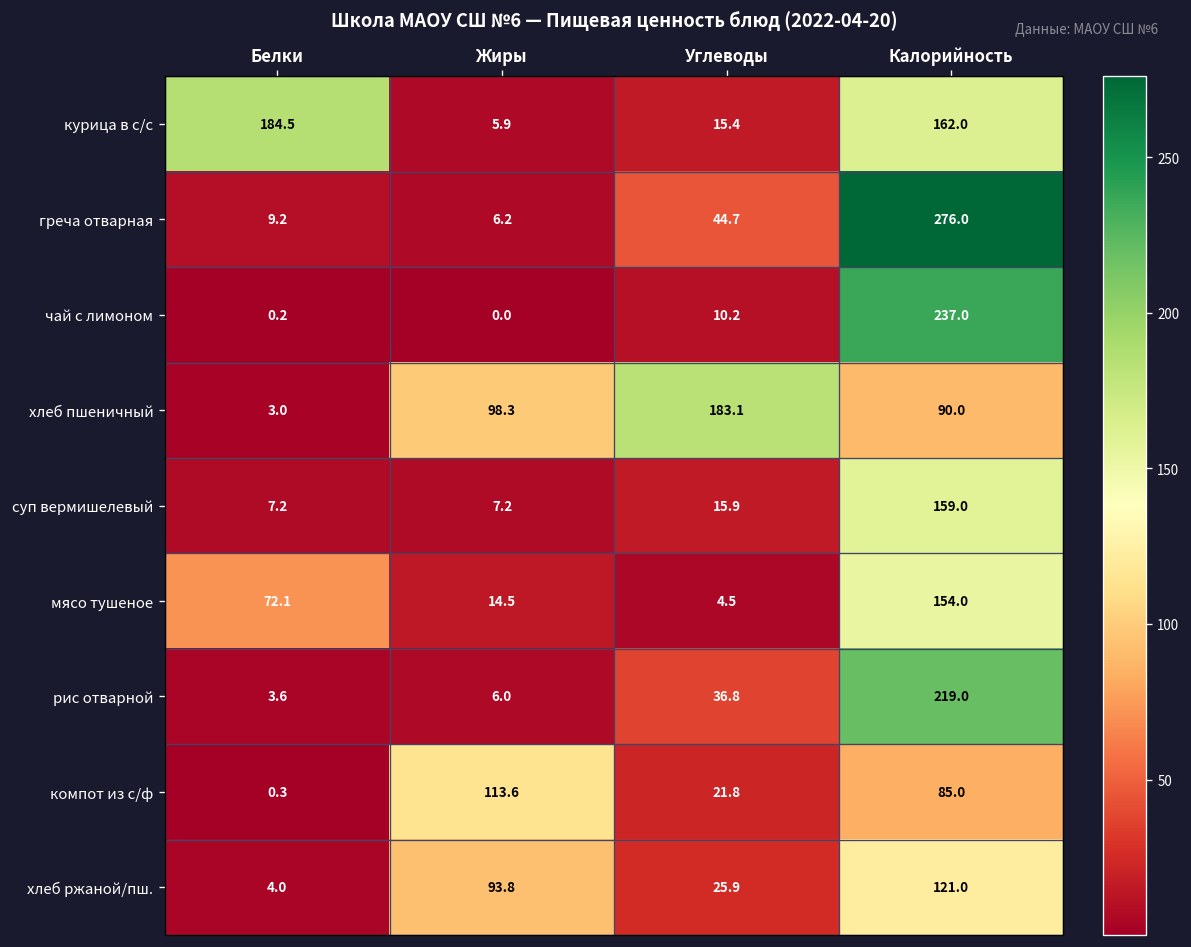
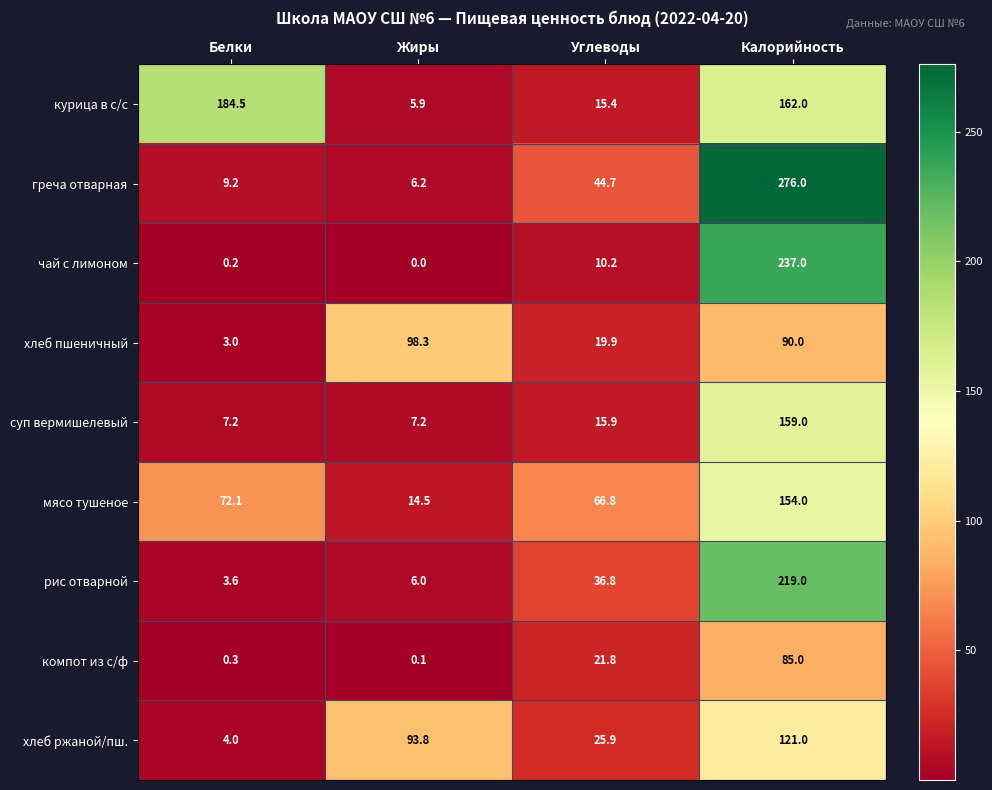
  {
    "курица в с/с": {
      "Белки": 184.5,
      "Жиры": 5.9,
      "Углеводы": 15.4,
      "Калорийность": 162.0
    },
    "греча отварная": {
      "Белки": 9.2,
      "Жиры": 6.2,
      "Углеводы": 44.7,
      "Калорийность": 276.0
    },
    "чай с лимоном": {
      "Белки": 0.2,
      "Жиры": 0.0,
      "Углеводы": 10.2,
      "Калорийность": 237.0
    },
    "хлеб пшеничный": {
      "Белки": 3.0,
      "Жиры": 98.3,
-     "Углеводы": 183.1,
+     "Углеводы": 19.9,
      "Калорийность": 90.0
    },
    "суп вермишелевый": {
      "Белки": 7.2,
      "Жиры": 7.2,
      "Углеводы": 15.9,
      "Калорийность": 159.0
    },
    "мясо тушеное": {
      "Белки": 72.1,
      "Жиры": 14.5,
-     "Углеводы": 4.5,
+     "Углеводы": 66.8,
      "Калорийность": 154.0
    },
    "рис отварной": {
      "Белки": 3.6,
      "Жиры": 6.0,
      "Углеводы": 36.8,
      "Калорийность": 219.0
    },
    "компот из с/ф": {
      "Белки": 0.3,
-     "Жиры": 113.6,
+     "Жиры": 0.1,
      "Углеводы": 21.8,
      "Калорийность": 85.0
    },
    "хлеб ржаной/пш.": {
      "Белки": 4.0,
      "Жиры": 93.8,
      "Углеводы": 25.9,
      "Калорийность": 121.0
    }
  }
